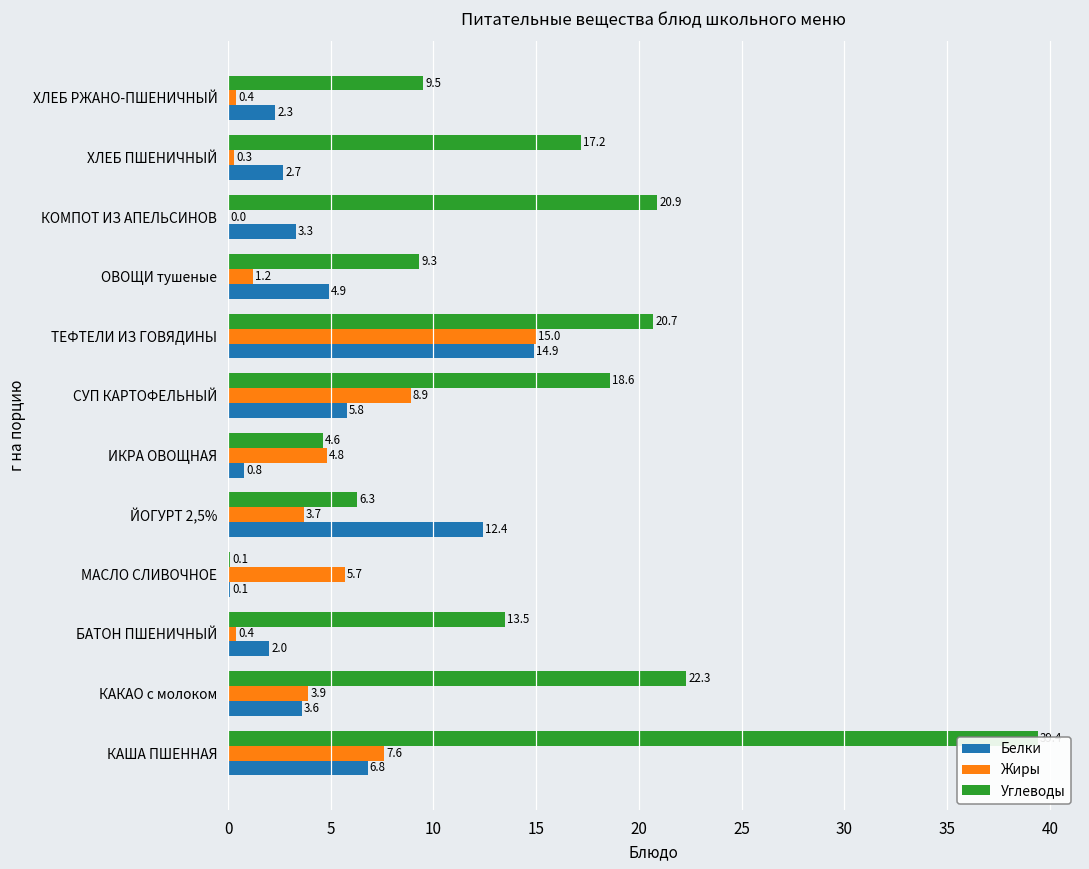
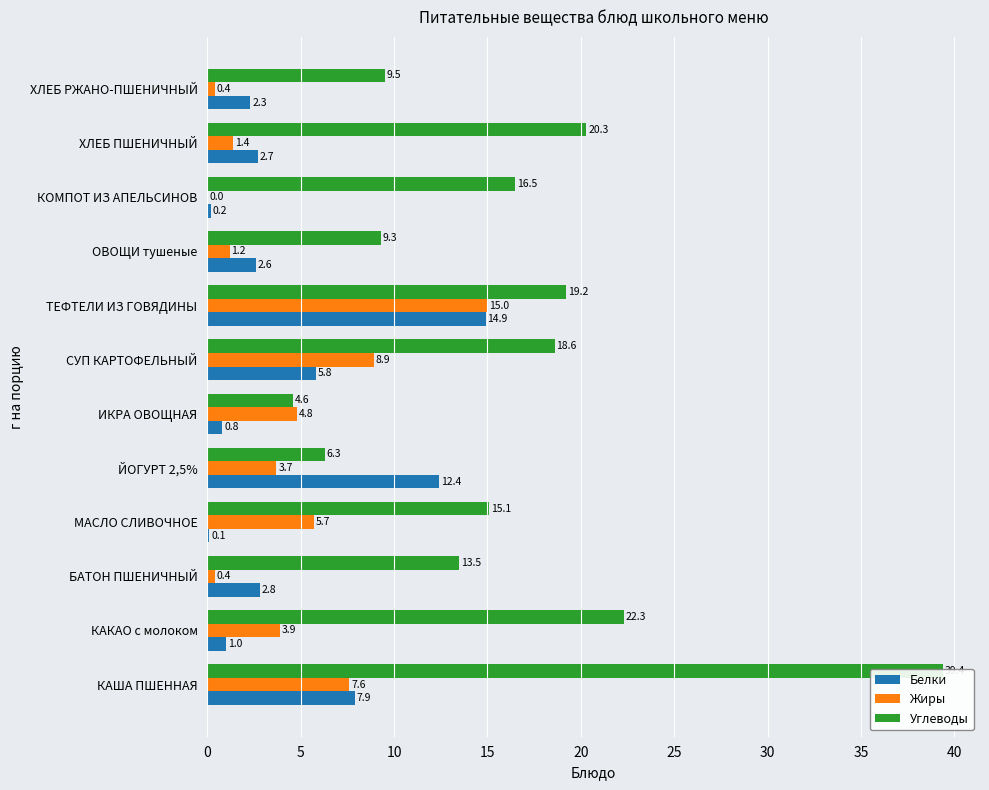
  {
    "Белки": {
      "ХЛЕБ РЖАНО-ПШЕНИЧНЫЙ": 2.3,
      "ХЛЕБ ПШЕНИЧНЫЙ": 2.7,
-     "КОМПОТ ИЗ АПЕЛЬСИНОВ": 3.3,
-     "ОВОЩИ тушеные": 4.9,
+     "КОМПОТ ИЗ АПЕЛЬСИНОВ": 0.2,
+     "ОВОЩИ тушеные": 2.6,
      "ТЕФТЕЛИ ИЗ ГОВЯДИНЫ": 14.9,
      "СУП КАРТОФЕЛЬНЫЙ": 5.8,
      "ИКРА ОВОЩНАЯ": 0.8,
      "ЙОГУРТ 2,5%": 12.4,
      "МАСЛО СЛИВОЧНОЕ": 0.1,
-     "БАТОН ПШЕНИЧНЫЙ": 2.0,
-     "КАКАО с молоком": 3.6,
-     "КАША ПШЕННАЯ": 6.8
+     "БАТОН ПШЕНИЧНЫЙ": 2.8,
+     "КАКАО с молоком": 1.0,
+     "КАША ПШЕННАЯ": 7.9
    },
    "Жиры": {
      "ХЛЕБ РЖАНО-ПШЕНИЧНЫЙ": 0.4,
-     "ХЛЕБ ПШЕНИЧНЫЙ": 0.3,
+     "ХЛЕБ ПШЕНИЧНЫЙ": 1.4,
      "КОМПОТ ИЗ АПЕЛЬСИНОВ": 0.0,
      "ОВОЩИ тушеные": 1.2,
      "ТЕФТЕЛИ ИЗ ГОВЯДИНЫ": 15.0,
      "СУП КАРТОФЕЛЬНЫЙ": 8.9,
      "ИКРА ОВОЩНАЯ": 4.8,
      "ЙОГУРТ 2,5%": 3.7,
      "МАСЛО СЛИВОЧНОЕ": 5.7,
      "БАТОН ПШЕНИЧНЫЙ": 0.4,
      "КАКАО с молоком": 3.9,
      "КАША ПШЕННАЯ": 7.6
    },
    "Углеводы": {
      "ХЛЕБ РЖАНО-ПШЕНИЧНЫЙ": 9.5,
-     "ХЛЕБ ПШЕНИЧНЫЙ": 17.2,
-     "КОМПОТ ИЗ АПЕЛЬСИНОВ": 20.9,
+     "ХЛЕБ ПШЕНИЧНЫЙ": 20.3,
+     "КОМПОТ ИЗ АПЕЛЬСИНОВ": 16.5,
      "ОВОЩИ тушеные": 9.3,
-     "ТЕФТЕЛИ ИЗ ГОВЯДИНЫ": 20.7,
+     "ТЕФТЕЛИ ИЗ ГОВЯДИНЫ": 19.2,
      "СУП КАРТОФЕЛЬНЫЙ": 18.6,
      "ИКРА ОВОЩНАЯ": 4.6,
      "ЙОГУРТ 2,5%": 6.3,
-     "МАСЛО СЛИВОЧНОЕ": 0.1,
+     "МАСЛО СЛИВОЧНОЕ": 15.1,
      "БАТОН ПШЕНИЧНЫЙ": 13.5,
      "КАКАО с молоком": 22.3
    }
  }
